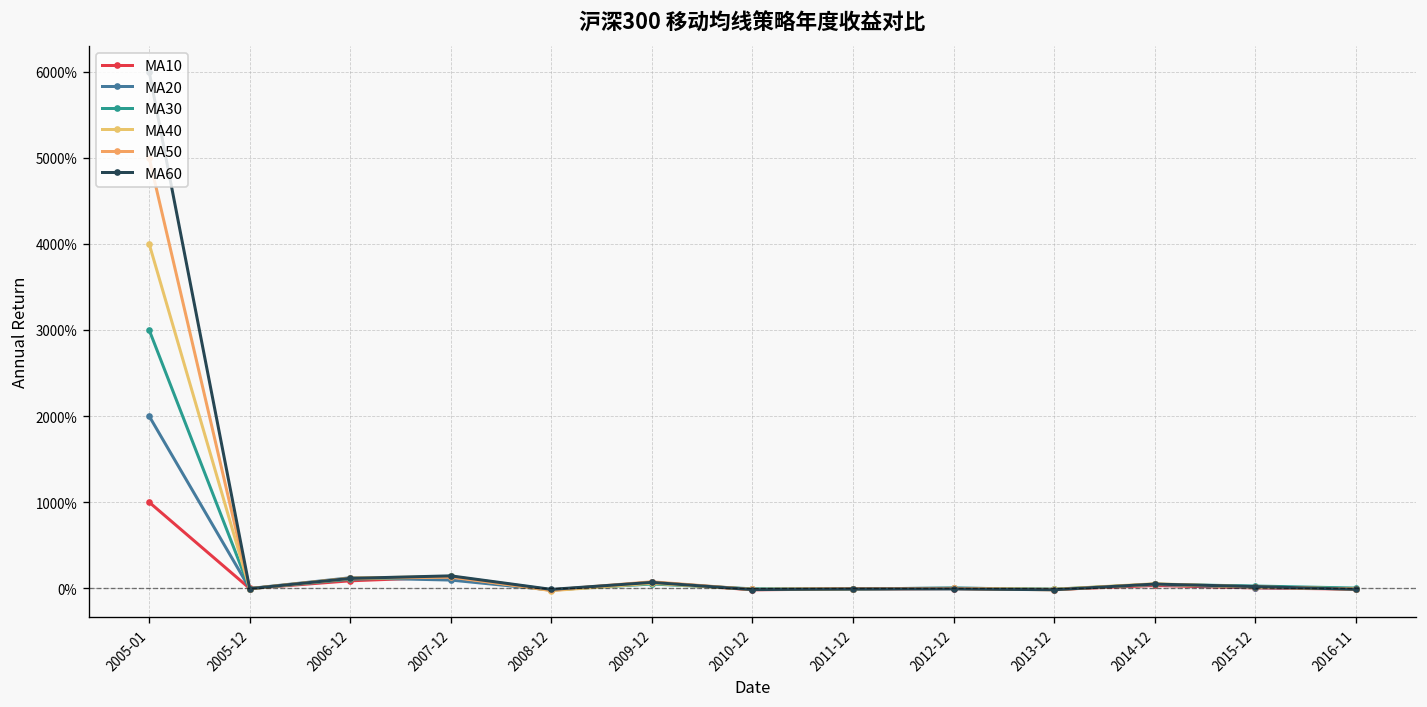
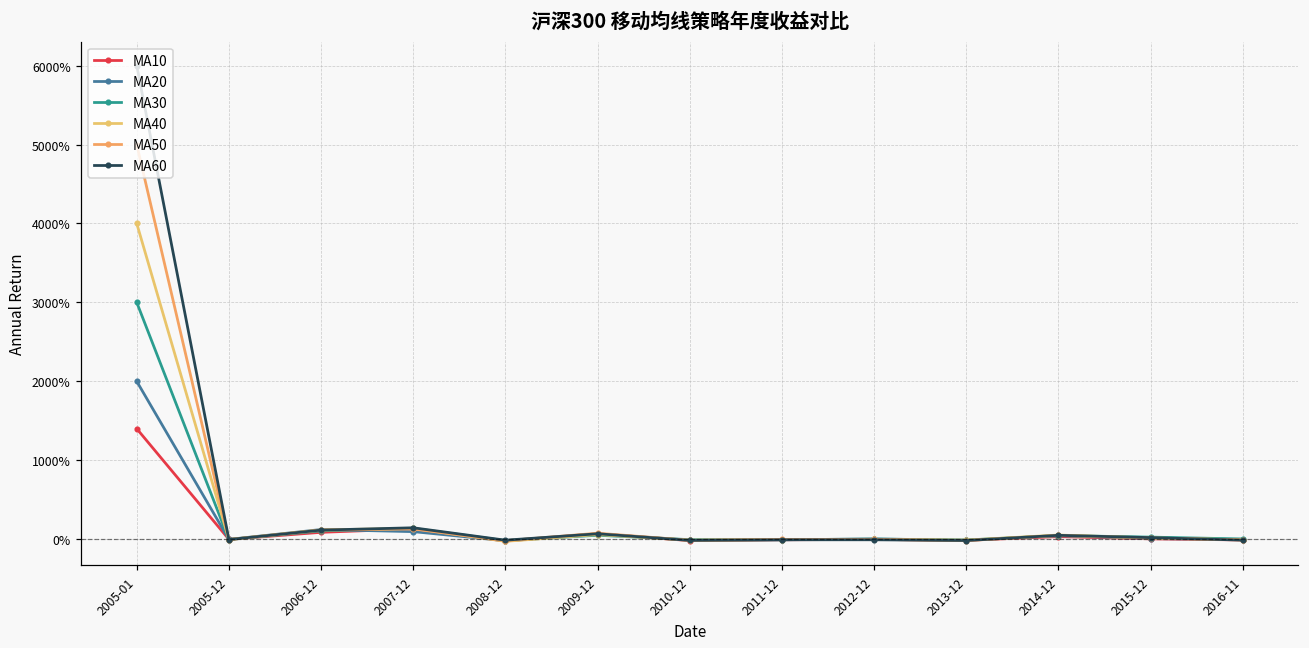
  {
    "MA10": {
-     "2005-01": "1000%"
+     "2005-01": "1400%"
    }
  }
